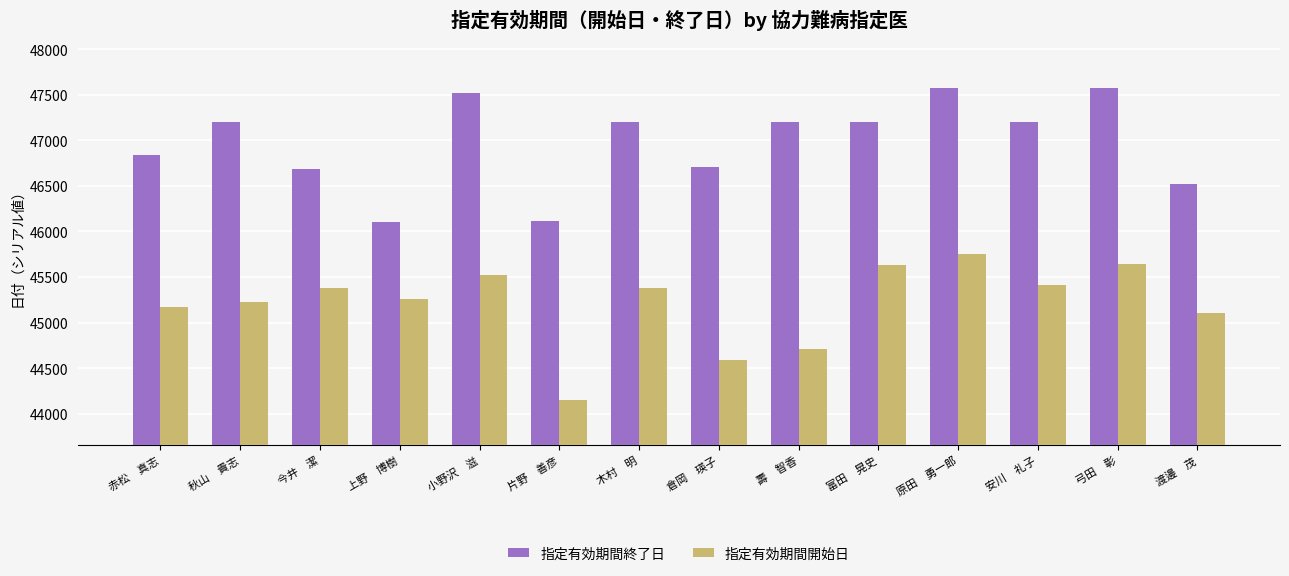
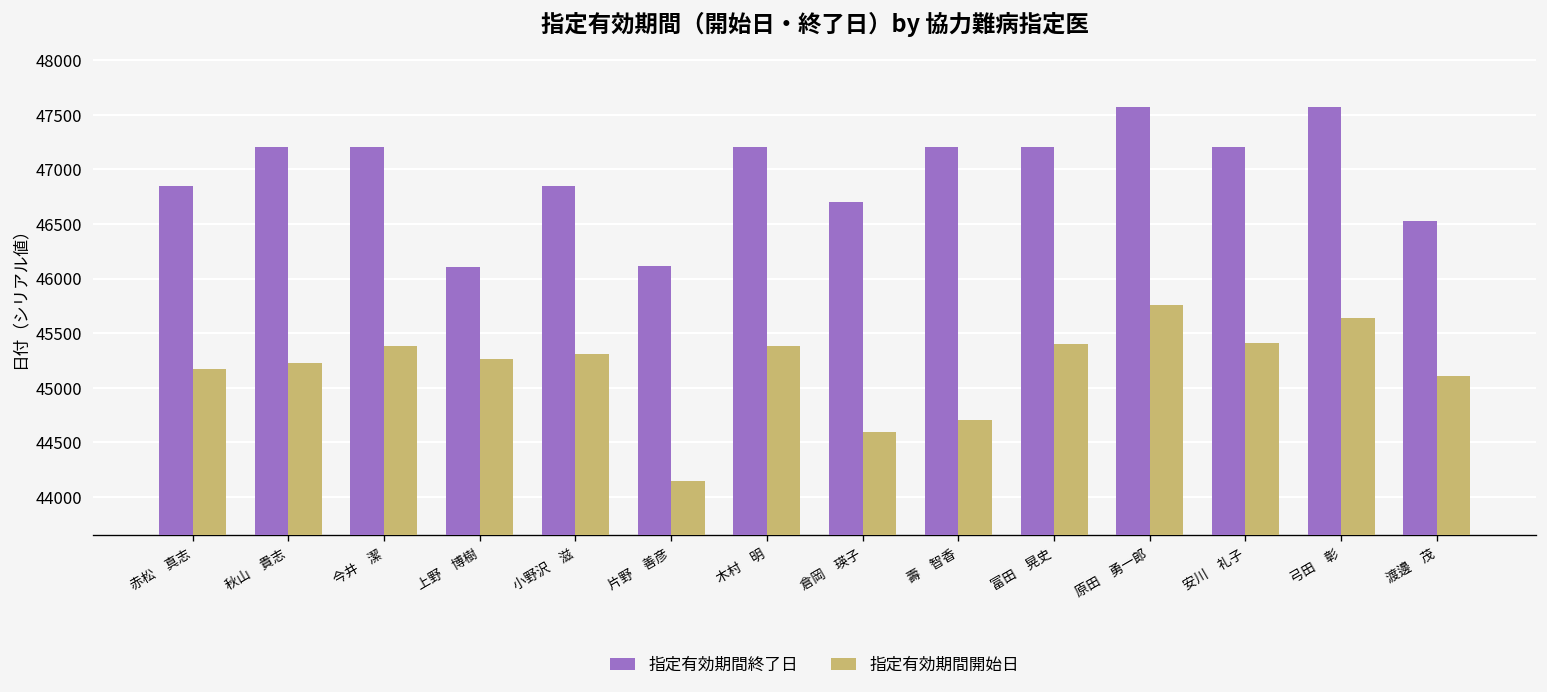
  {
    "指定有効期間終了日": {
      "赤松 真志": 46800,
      "秋山 貴志": 47200,
-     "今井 潔": 46700,
+     "今井 潔": 47200,
      "上野 博樹": 46100,
-     "小野沢 滋": 47500,
+     "小野沢 滋": 46800,
      "片野 善彦": 46100,
      "木村 明": 47200,
      "倉岡 瑛子": 46700,
      "壽 智香": 47200,
      "富田 晃史": 47200,
      "原田 勇一郎": 47600,
      "安川 礼子": 47200,
      "弓田 彰": 47600,
      "渡邊 茂": 46500
    },
    "指定有効期間開始日": {
      "赤松 真志": 45200,
      "秋山 貴志": 45200,
      "今井 潔": 45400,
      "上野 博樹": 45300,
-     "小野沢 滋": 45500,
+     "小野沢 滋": 45300,
      "片野 善彦": 44200,
      "木村 明": 45400,
      "倉岡 瑛子": 44600,
      "壽 智香": 44700,
-     "富田 晃史": 45600,
+     "富田 晃史": 45400,
      "原田 勇一郎": 45800,
      "安川 礼子": 45400,
      "弓田 彰": 45600,
      "渡邊 茂": 45100
    }
  }
